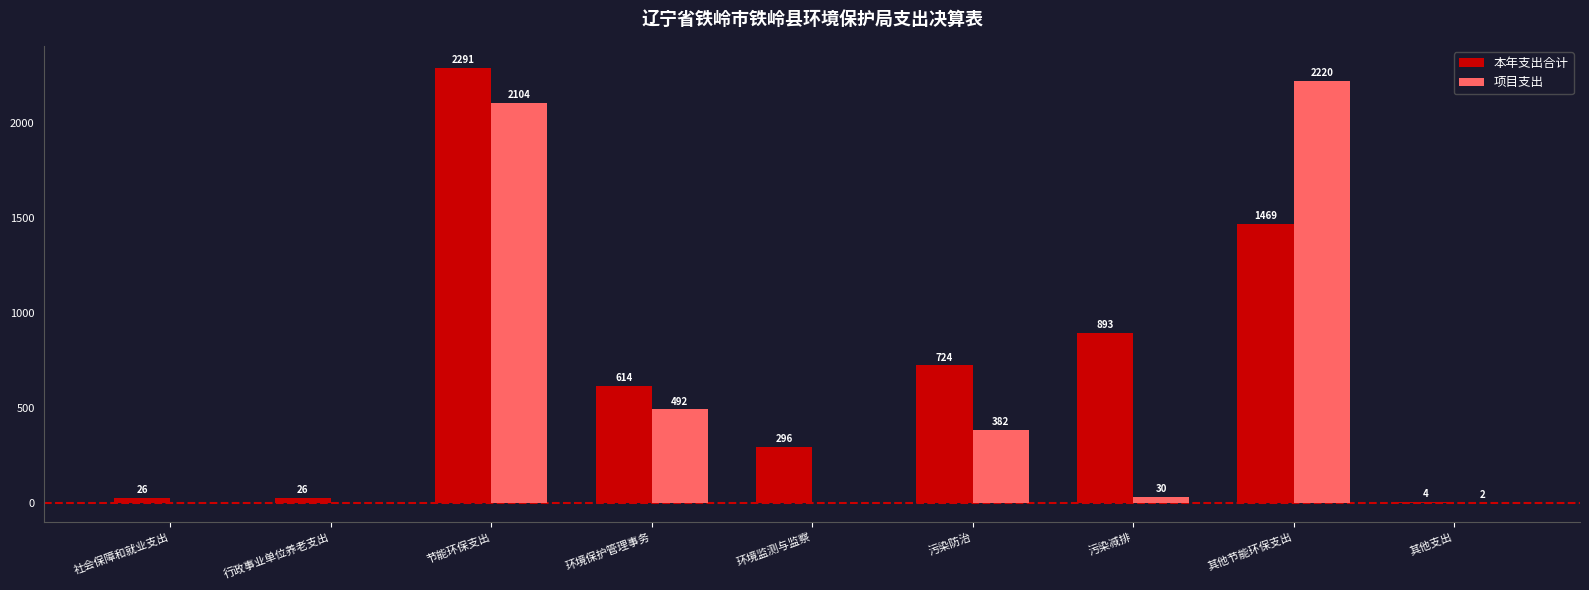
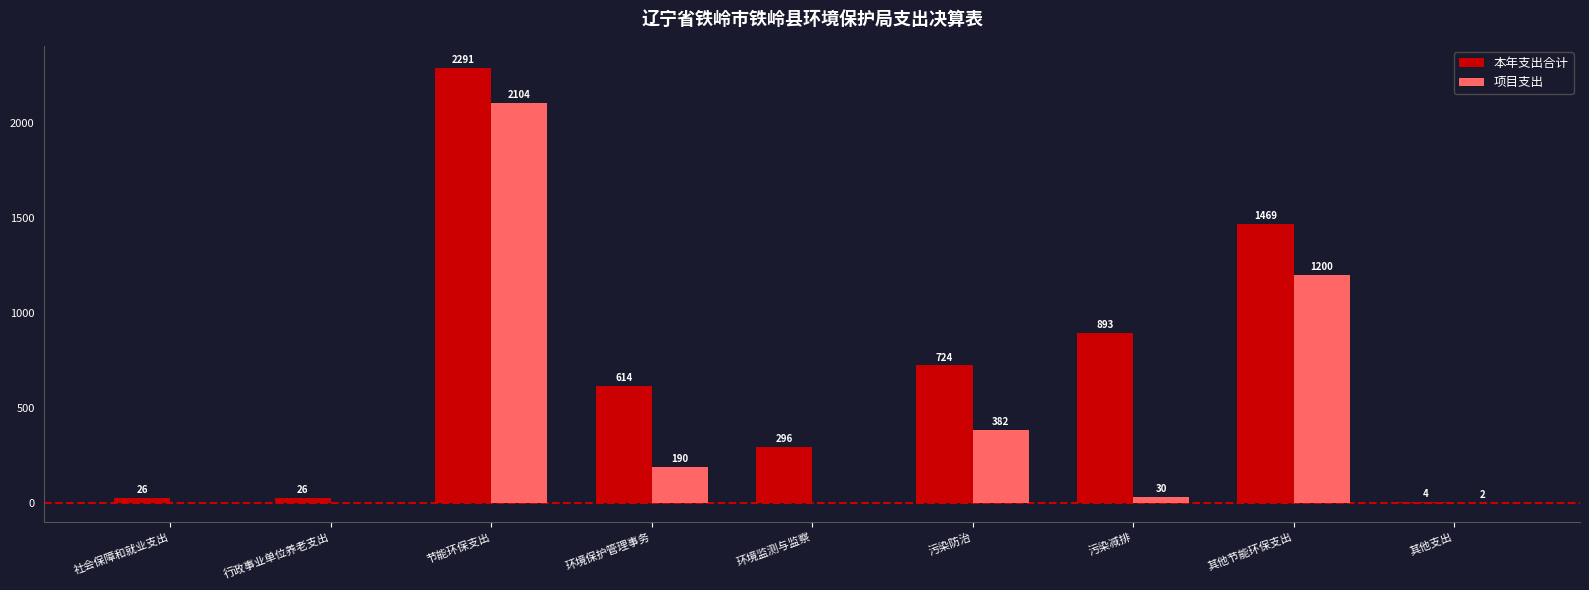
  {
    "本年支出合计": {
      "社会保障和就业支出": 26,
      "行政事业单位养老支出": 26,
      "节能环保支出": 2291,
      "环境保护管理事务": 614,
      "环境监测与监察": 296,
      "污染防治": 724,
      "污染减排": 893,
      "其他节能环保支出": 1469,
      "其他支出": 4
    },
    "项目支出": {
      "节能环保支出": 2104,
-     "环境保护管理事务": 492,
+     "环境保护管理事务": 190,
      "污染防治": 382,
      "污染减排": 30,
-     "其他节能环保支出": 2220,
+     "其他节能环保支出": 1200,
      "其他支出": 2
    }
  }
